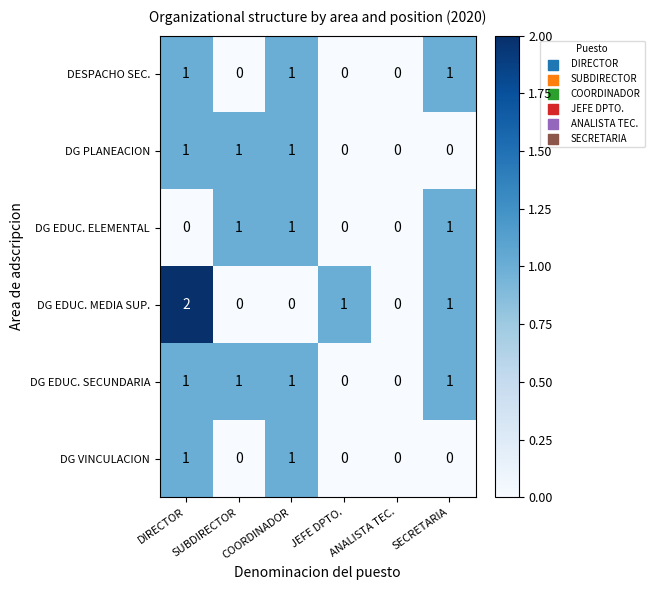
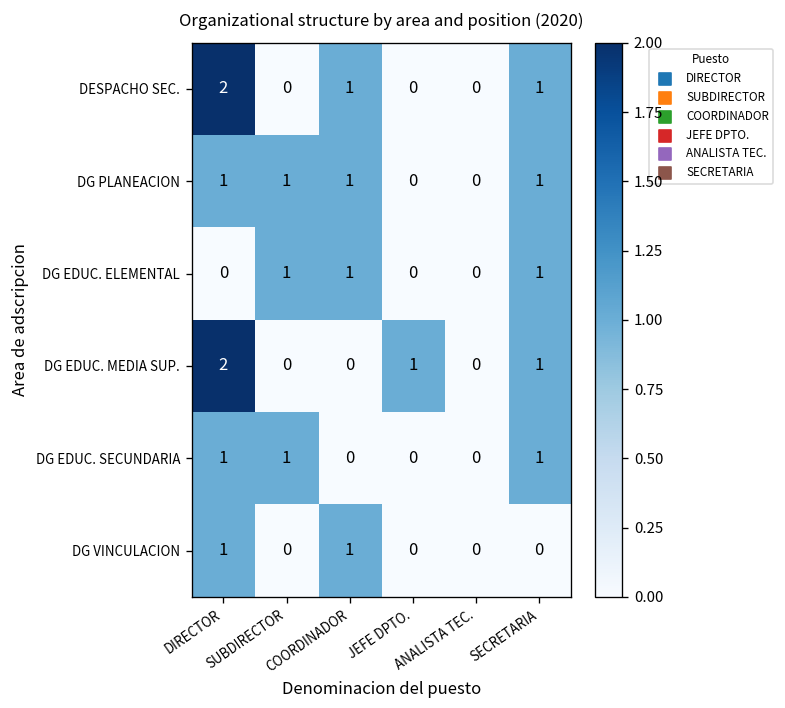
  {
    "DESPACHO SEC.": {
-     "DIRECTOR": 1,
+     "DIRECTOR": 2,
      "SUBDIRECTOR": 0,
      "COORDINADOR": 1,
      "JEFE DPTO.": 0,
      "ANALISTA TEC.": 0,
      "SECRETARIA": 1
    },
    "DG PLANEACION": {
      "DIRECTOR": 1,
      "SUBDIRECTOR": 1,
      "COORDINADOR": 1,
      "JEFE DPTO.": 0,
      "ANALISTA TEC.": 0,
-     "SECRETARIA": 0
+     "SECRETARIA": 1
    },
    "DG EDUC. ELEMENTAL": {
      "DIRECTOR": 0,
      "SUBDIRECTOR": 1,
      "COORDINADOR": 1,
      "JEFE DPTO.": 0,
      "ANALISTA TEC.": 0,
      "SECRETARIA": 1
    },
    "DG EDUC. MEDIA SUP.": {
      "DIRECTOR": 2,
      "SUBDIRECTOR": 0,
      "COORDINADOR": 0,
      "JEFE DPTO.": 1,
      "ANALISTA TEC.": 0,
      "SECRETARIA": 1
    },
    "DG EDUC. SECUNDARIA": {
      "DIRECTOR": 1,
      "SUBDIRECTOR": 1,
-     "COORDINADOR": 1,
+     "COORDINADOR": 0,
      "JEFE DPTO.": 0,
      "ANALISTA TEC.": 0,
      "SECRETARIA": 1
    },
    "DG VINCULACION": {
      "DIRECTOR": 1,
      "SUBDIRECTOR": 0,
      "COORDINADOR": 1,
      "JEFE DPTO.": 0,
      "ANALISTA TEC.": 0,
      "SECRETARIA": 0
    }
  }
